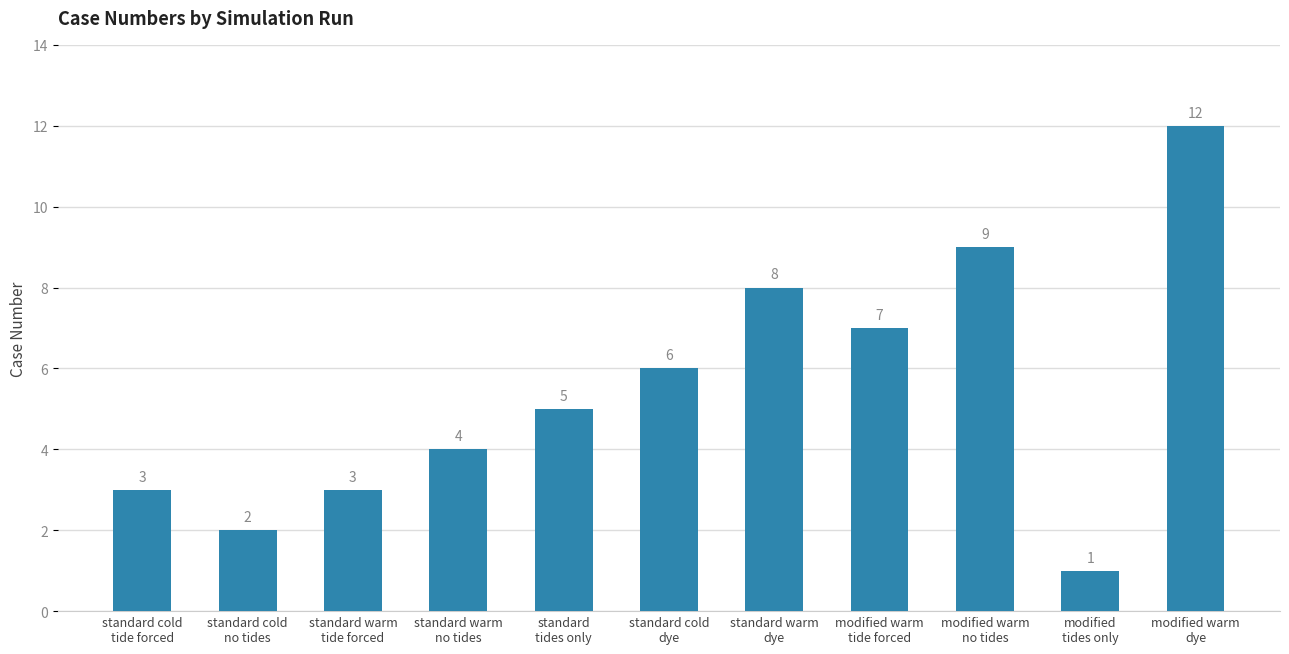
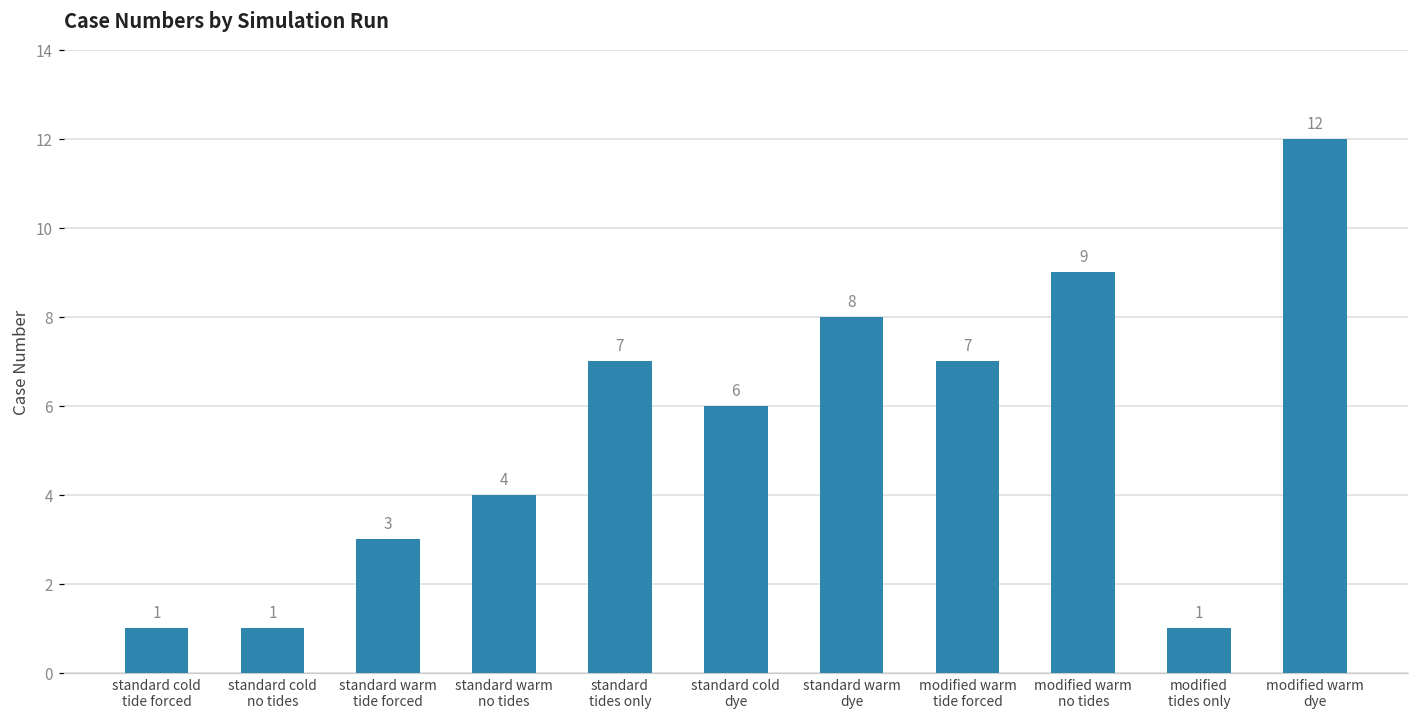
  {
-   "standard cold tide forced": 3,
-   "standard cold no tides": 2,
+   "standard cold tide forced": 1,
+   "standard cold no tides": 1,
    "standard warm tide forced": 3,
    "standard warm no tides": 4,
-   "standard tides only": 5,
+   "standard tides only": 7,
    "standard cold dye": 6,
    "standard warm dye": 8,
    "modified warm tide forced": 7,
    "modified warm no tides": 9,
    "modified tides only": 1,
    "modified warm dye": 12
  }
